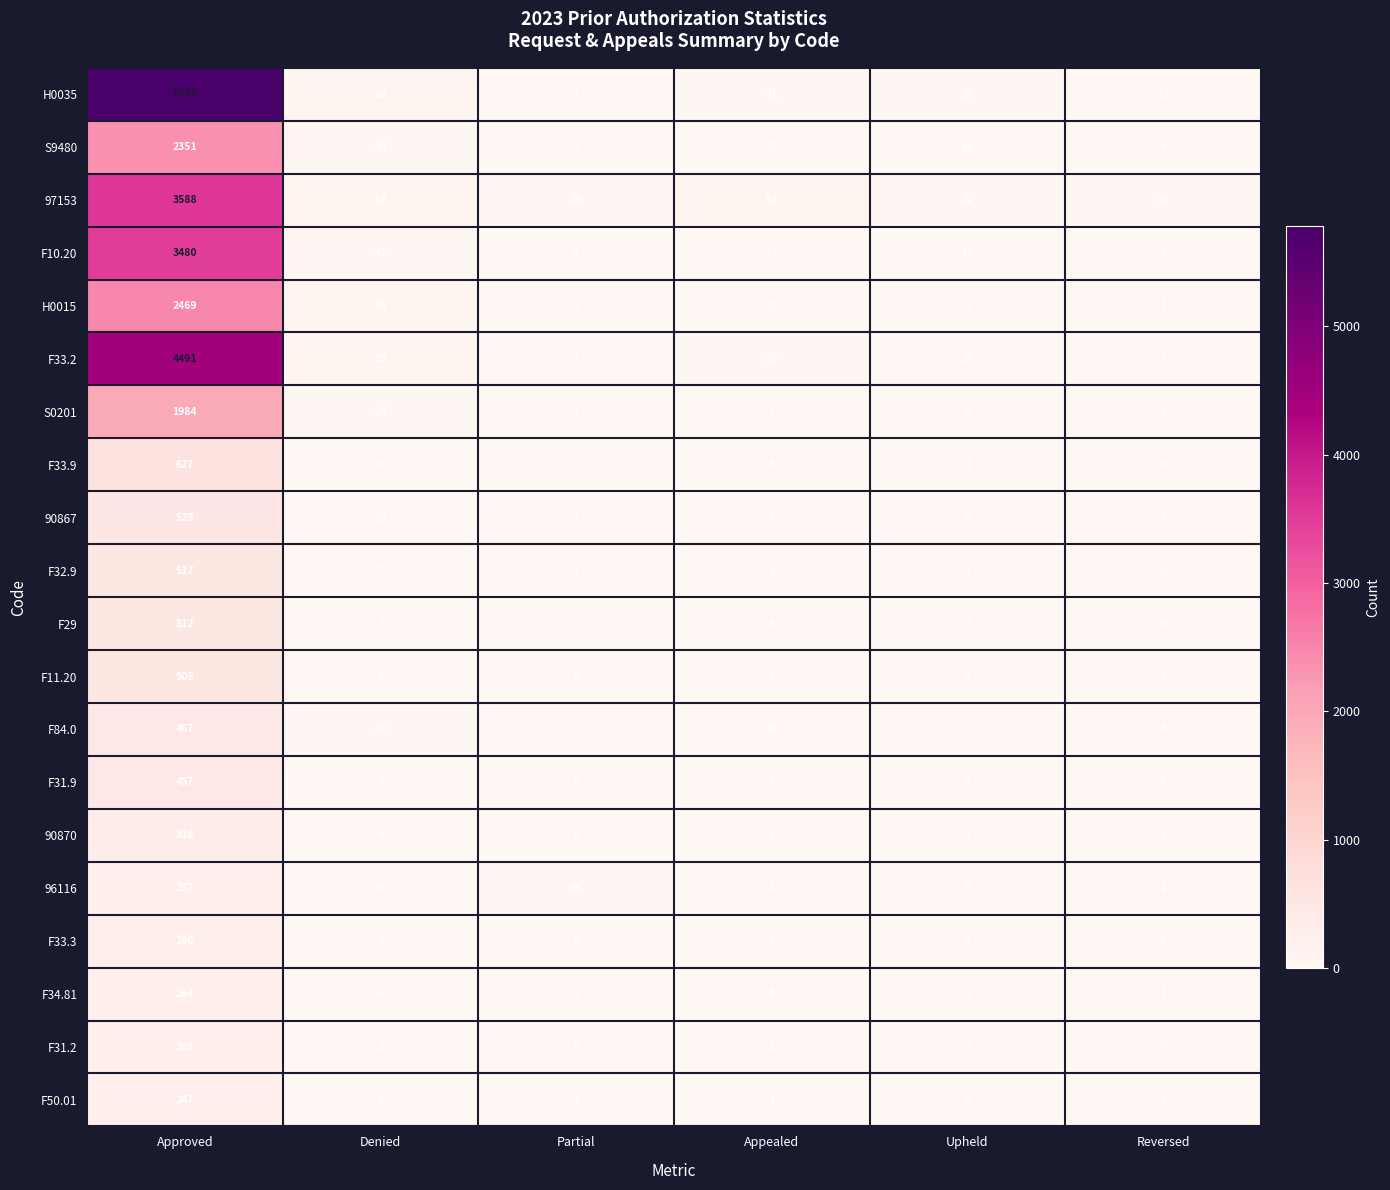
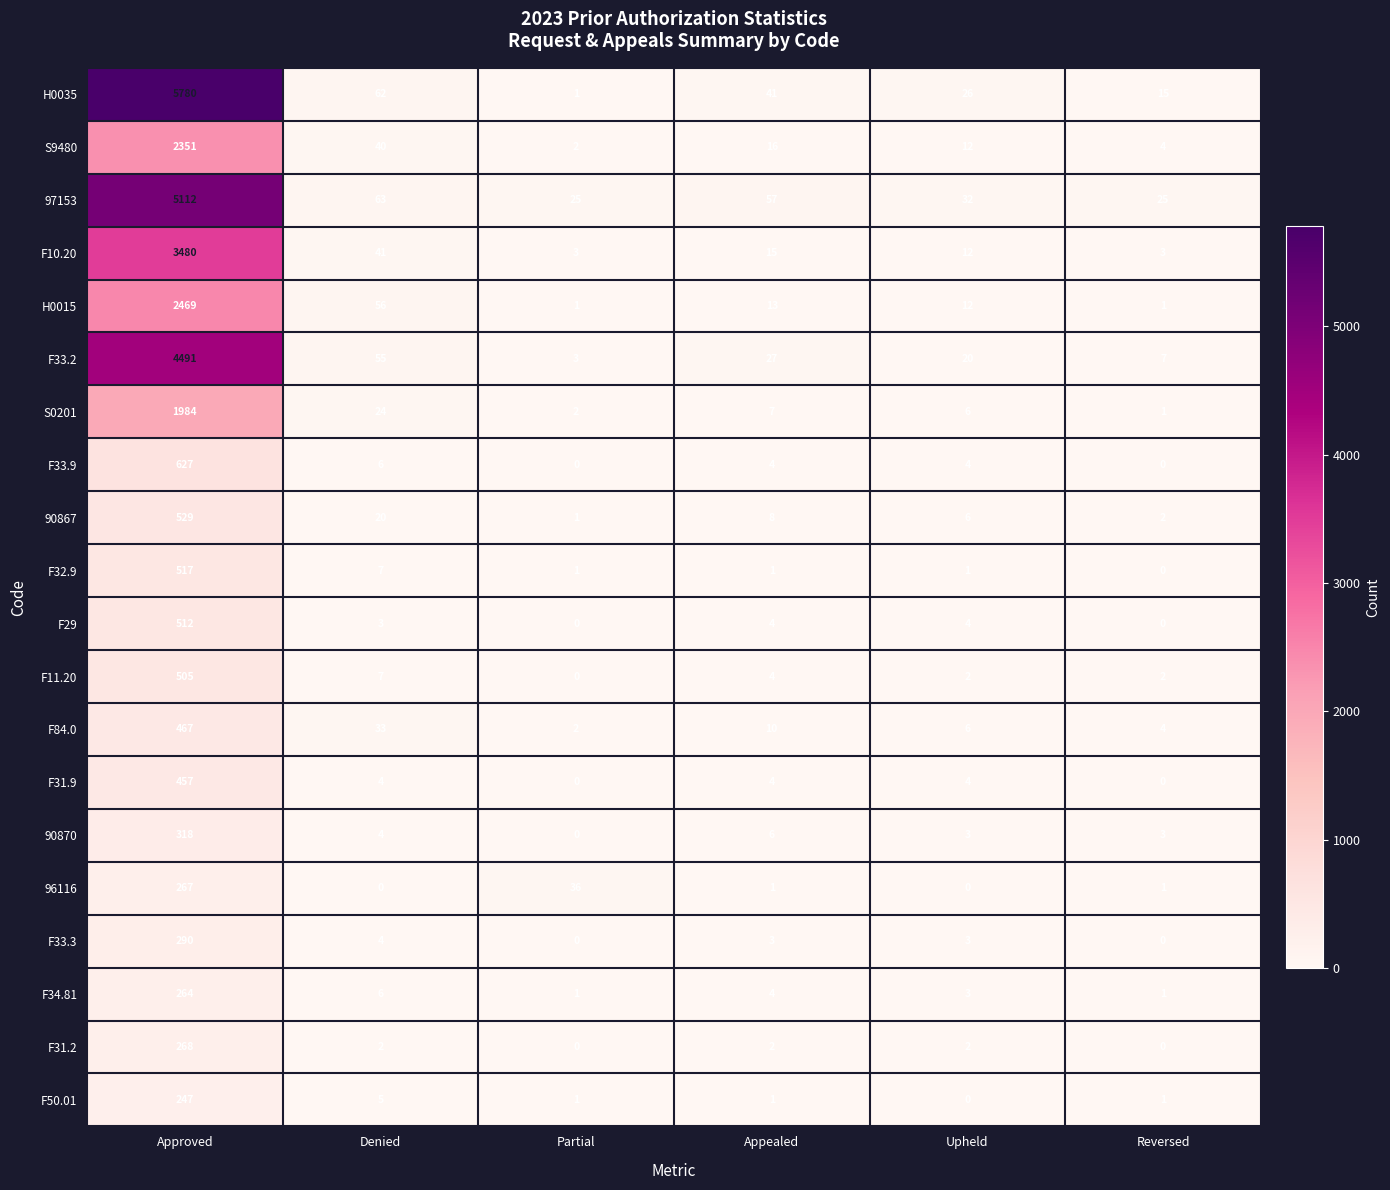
  {
    "H0035": {
      "Approved": 5780
    },
    "S9480": {
      "Approved": 2351
    },
    "97153": {
-     "Approved": 3588
+     "Approved": 5112
    },
    "F10.20": {
      "Approved": 3480
    },
    "H0015": {
      "Approved": 2469
    },
    "F33.2": {
      "Approved": 4491
    },
    "S0201": {
      "Approved": 1984
    }
  }
